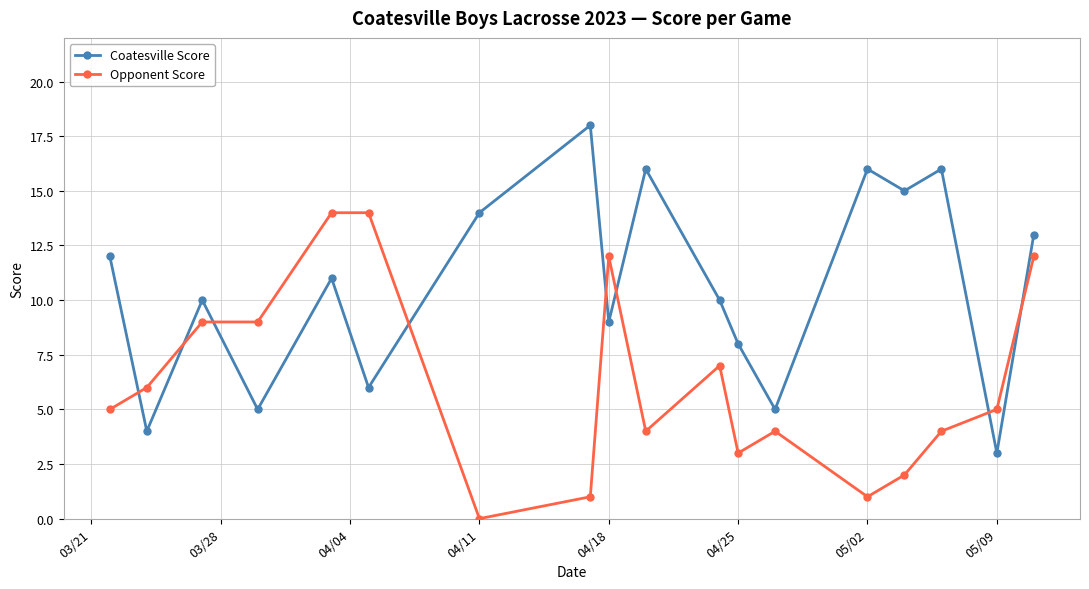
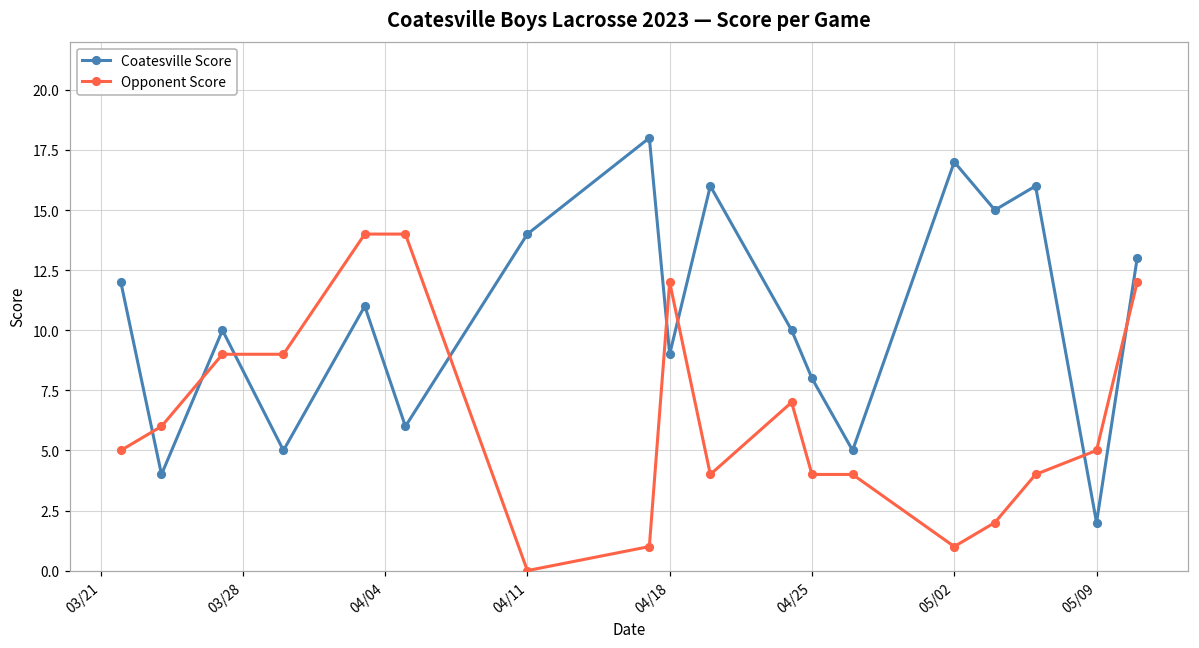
  {
    "Coatesville Score": {
      "04/11": 14,
      "04/18": 9,
      "04/25": 8,
-     "05/02": 16,
-     "05/09": 3
+     "05/02": 17,
+     "05/09": 2
    },
    "Opponent Score": {
      "04/11": 0,
      "04/18": 12,
-     "04/25": 3,
+     "04/25": 4,
      "05/02": 1,
      "05/09": 5
    }
  }
